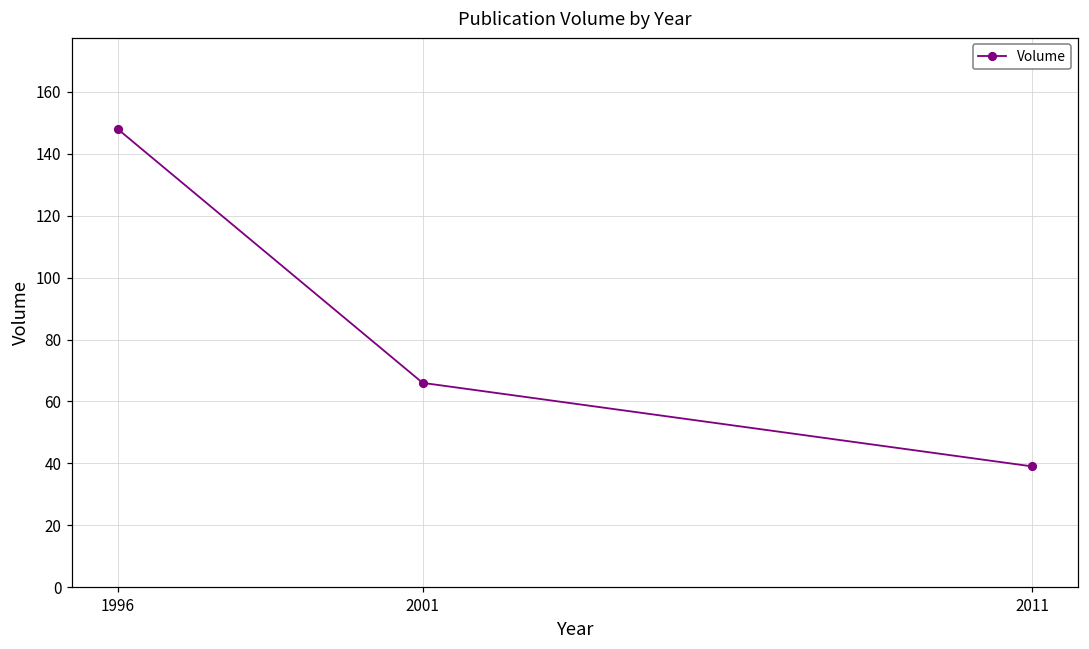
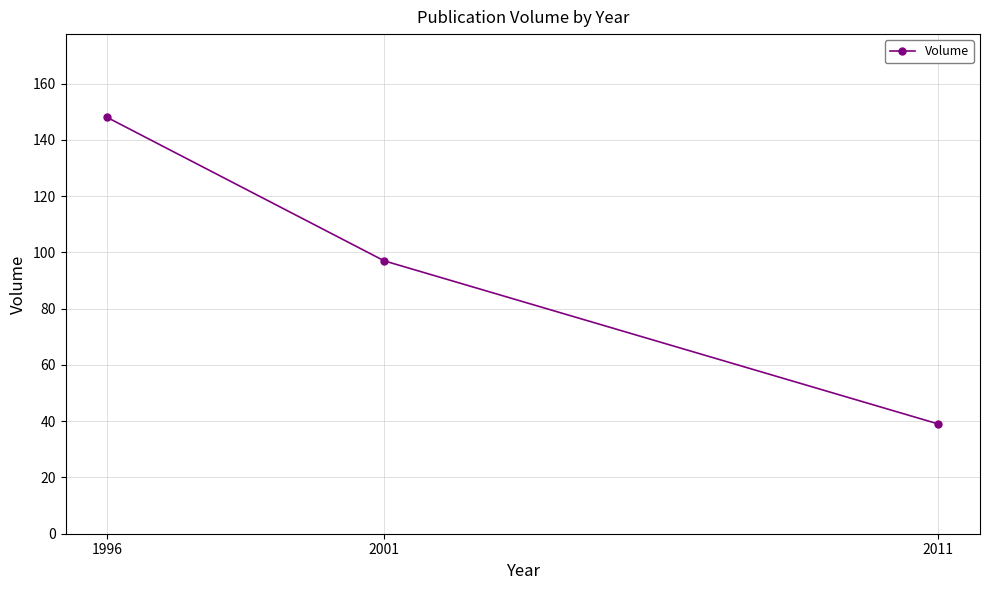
  {
    "1996": 148,
-   "2001": 66,
+   "2001": 97,
    "2011": 39
  }
